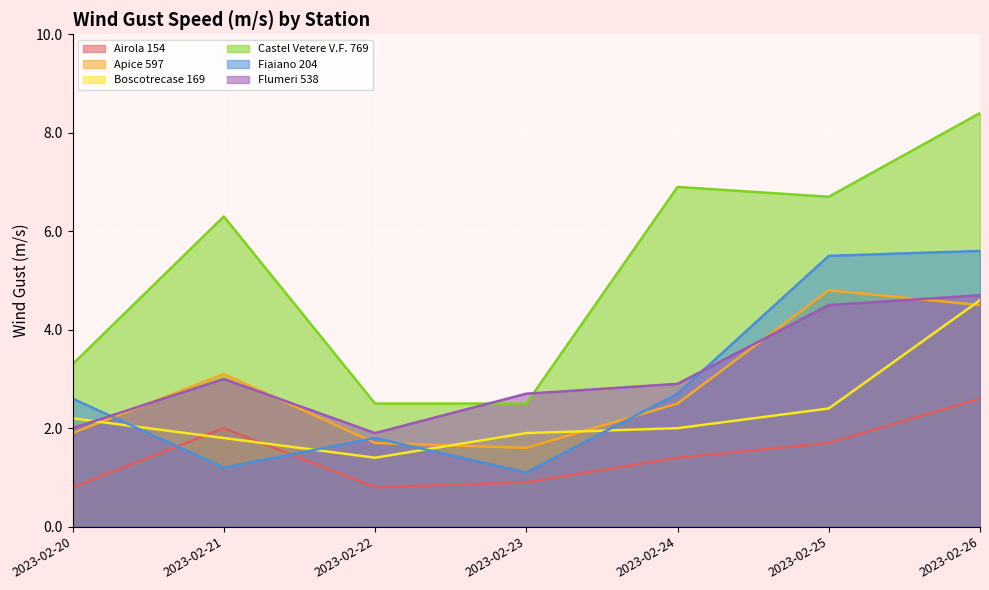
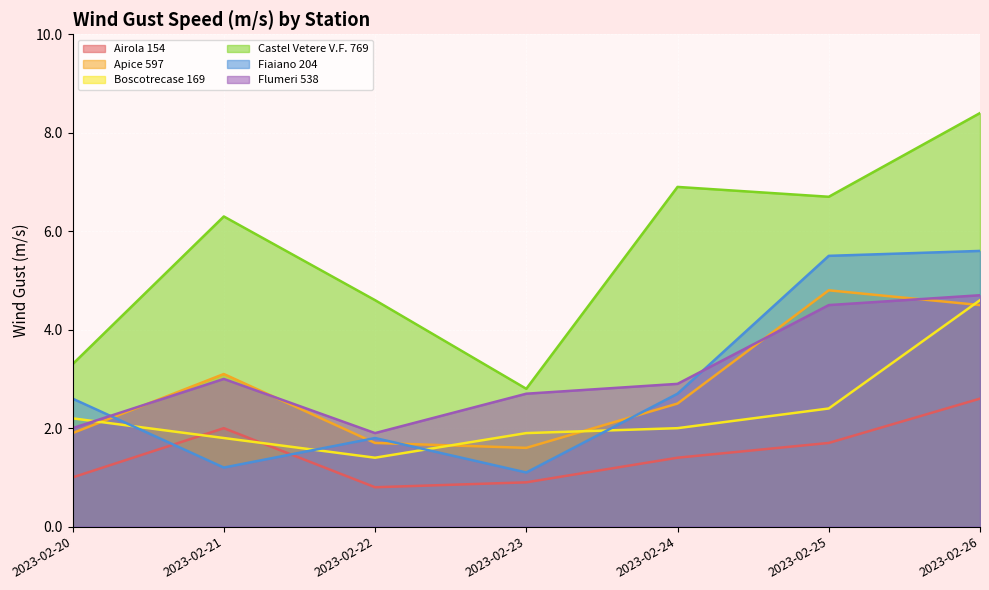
  {
    "Airola 154": {
-     "2023-02-20": 0.8,
+     "2023-02-20": 1.0,
      "2023-02-21": 2.0,
      "2023-02-22": 0.8,
      "2023-02-23": 0.9,
      "2023-02-24": 1.4,
      "2023-02-25": 1.7,
      "2023-02-26": 2.6
    },
    "Castel Vetere V.F. 769": {
      "2023-02-20": 3.3,
      "2023-02-21": 6.3,
-     "2023-02-22": 2.5,
-     "2023-02-23": 2.5,
+     "2023-02-22": 4.6,
+     "2023-02-23": 2.8,
      "2023-02-24": 6.9,
      "2023-02-25": 6.7,
      "2023-02-26": 8.4
    },
    "Fiaiano 204": {
      "2023-02-20": 2.6,
      "2023-02-21": 1.2,
      "2023-02-22": 1.8,
      "2023-02-23": 1.1,
      "2023-02-24": 2.7,
      "2023-02-25": 5.5,
      "2023-02-26": 5.6
    },
    "Flumeri 538": {
      "2023-02-20": 2.0,
      "2023-02-21": 3.0,
      "2023-02-22": 1.9,
      "2023-02-23": 2.7,
      "2023-02-24": 2.9,
      "2023-02-25": 4.5,
      "2023-02-26": 4.7
    }
  }
